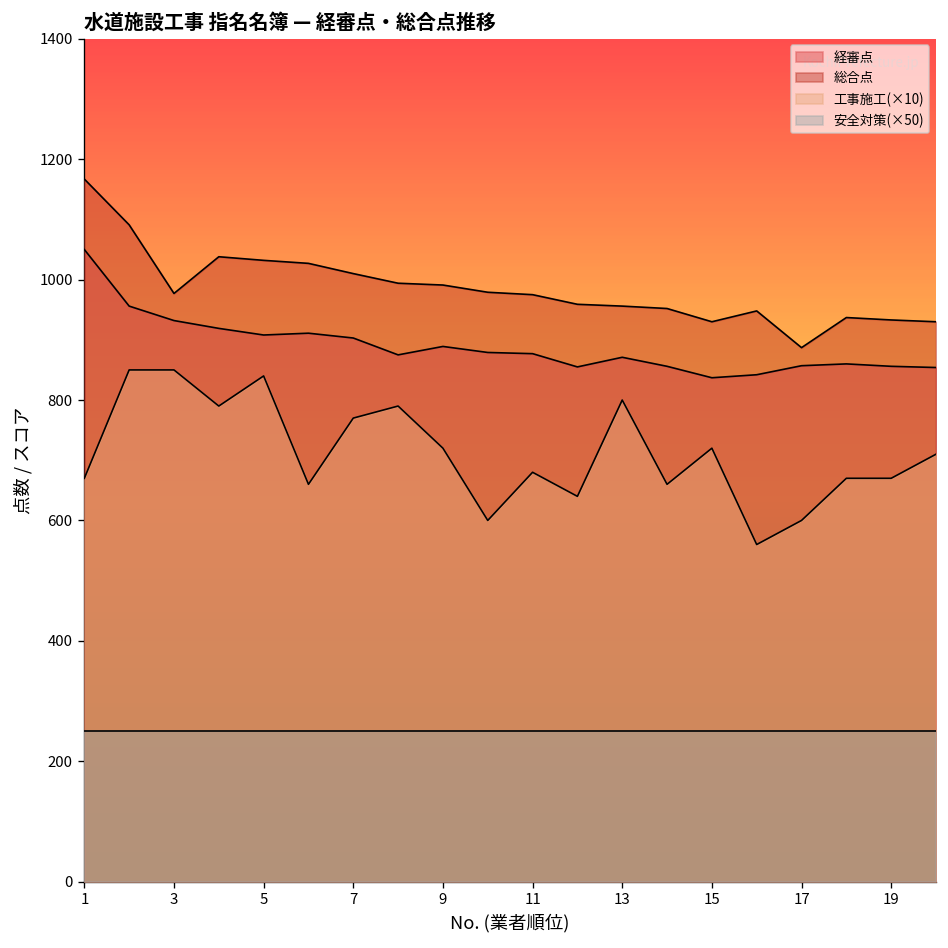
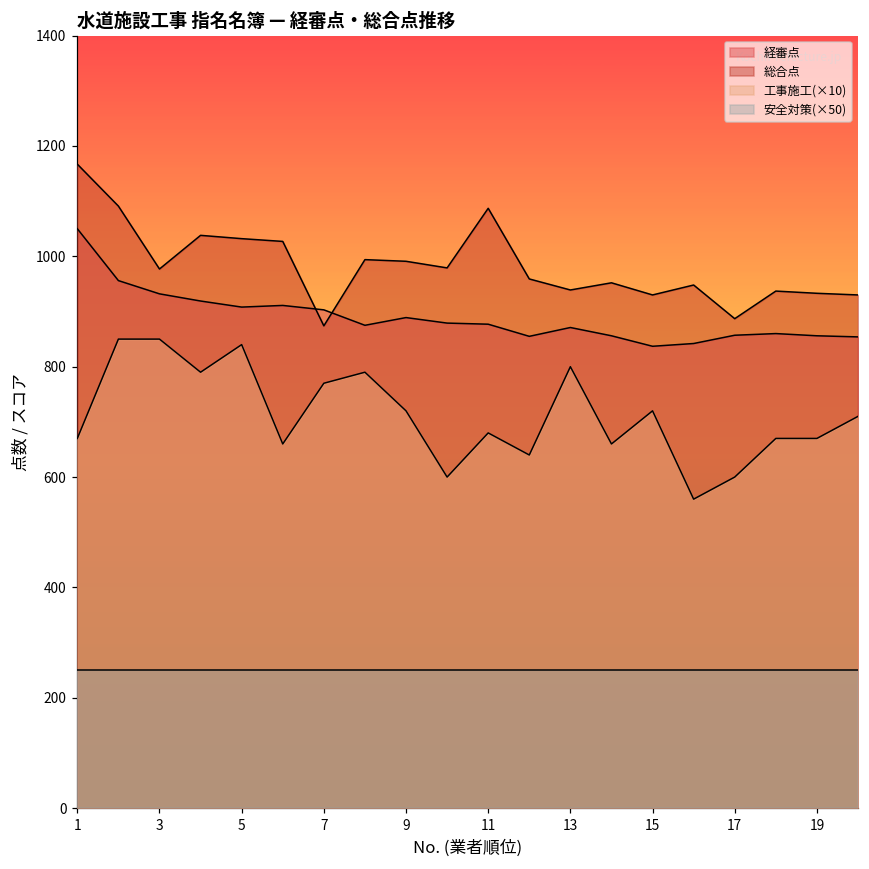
  {
    "総合点": {
      "1": 1170,
      "3": 980,
      "5": 1030,
-     "7": 1010,
+     "7": 870,
      "9": 990,
-     "11": 980,
-     "13": 960,
+     "11": 1090,
+     "13": 940,
      "15": 930,
      "17": 890,
      "19": 930
    },
    "安全対策(×50)": {
      "1": 250,
      "3": 250,
      "5": 250,
      "7": 250,
      "9": 250,
      "11": 250,
      "13": 250,
      "15": 250,
      "17": 250,
      "19": 250
    }
  }
